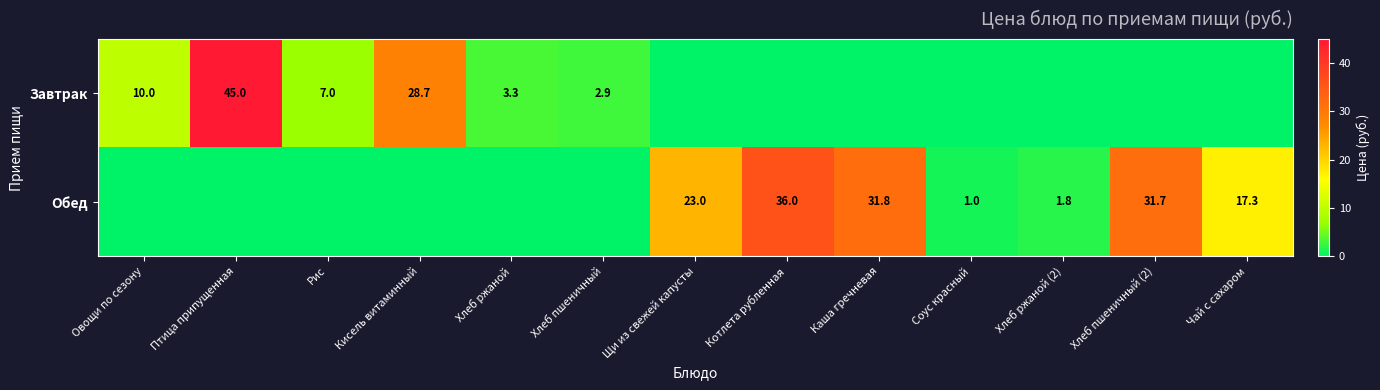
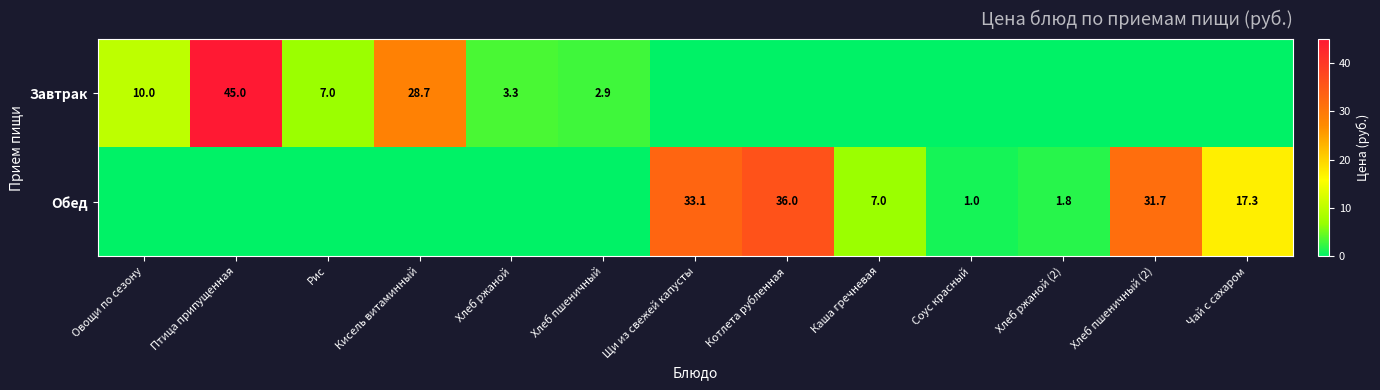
  {
    "Завтрак": {
      "Овощи по сезону": 10.0,
      "Птица припущенная": 45.0,
      "Рис": 7.0,
      "Кисель витаминный": 28.7,
      "Хлеб ржаной": 3.3,
      "Хлеб пшеничный": 2.9
    },
    "Обед": {
-     "Щи из свежей капусты": 23.0,
+     "Щи из свежей капусты": 33.1,
      "Котлета рубленная": 36.0,
-     "Каша гречневая": 31.8,
+     "Каша гречневая": 7.0,
      "Соус красный": 1.0,
      "Хлеб ржаной (2)": 1.8,
      "Хлеб пшеничный (2)": 31.7,
      "Чай с сахаром": 17.3
    }
  }
